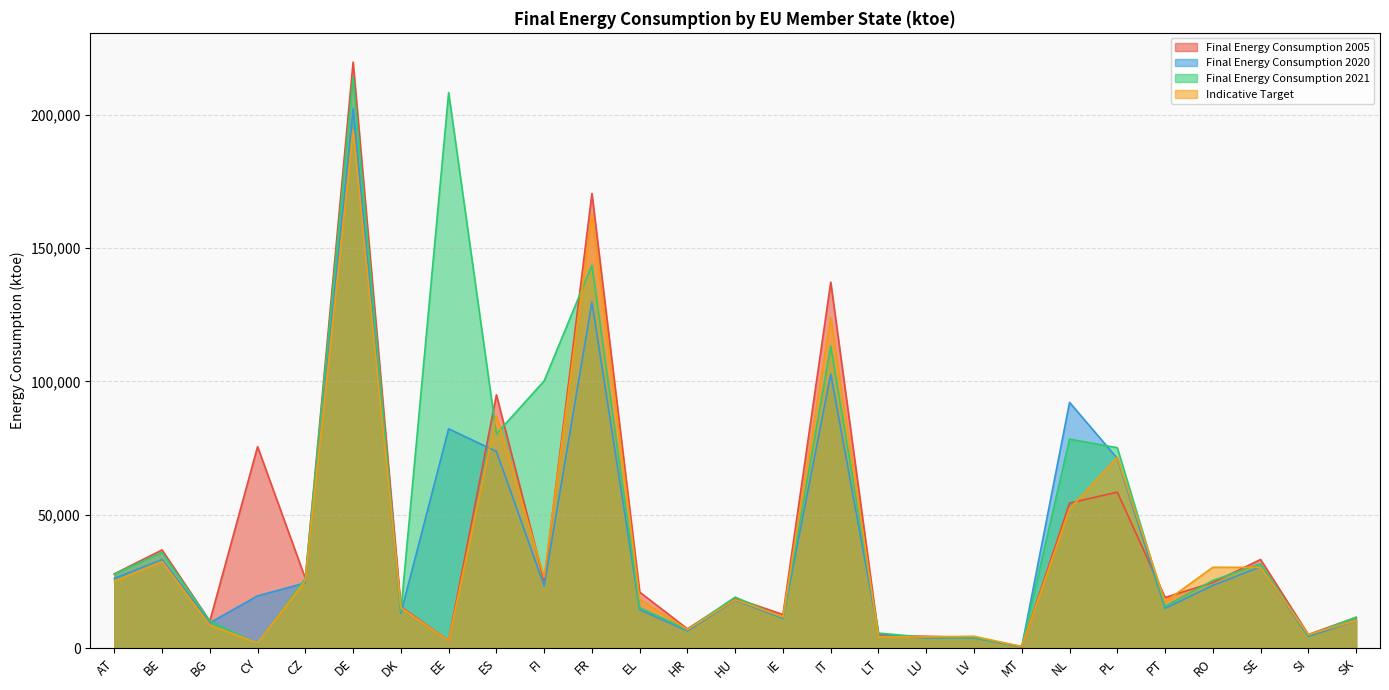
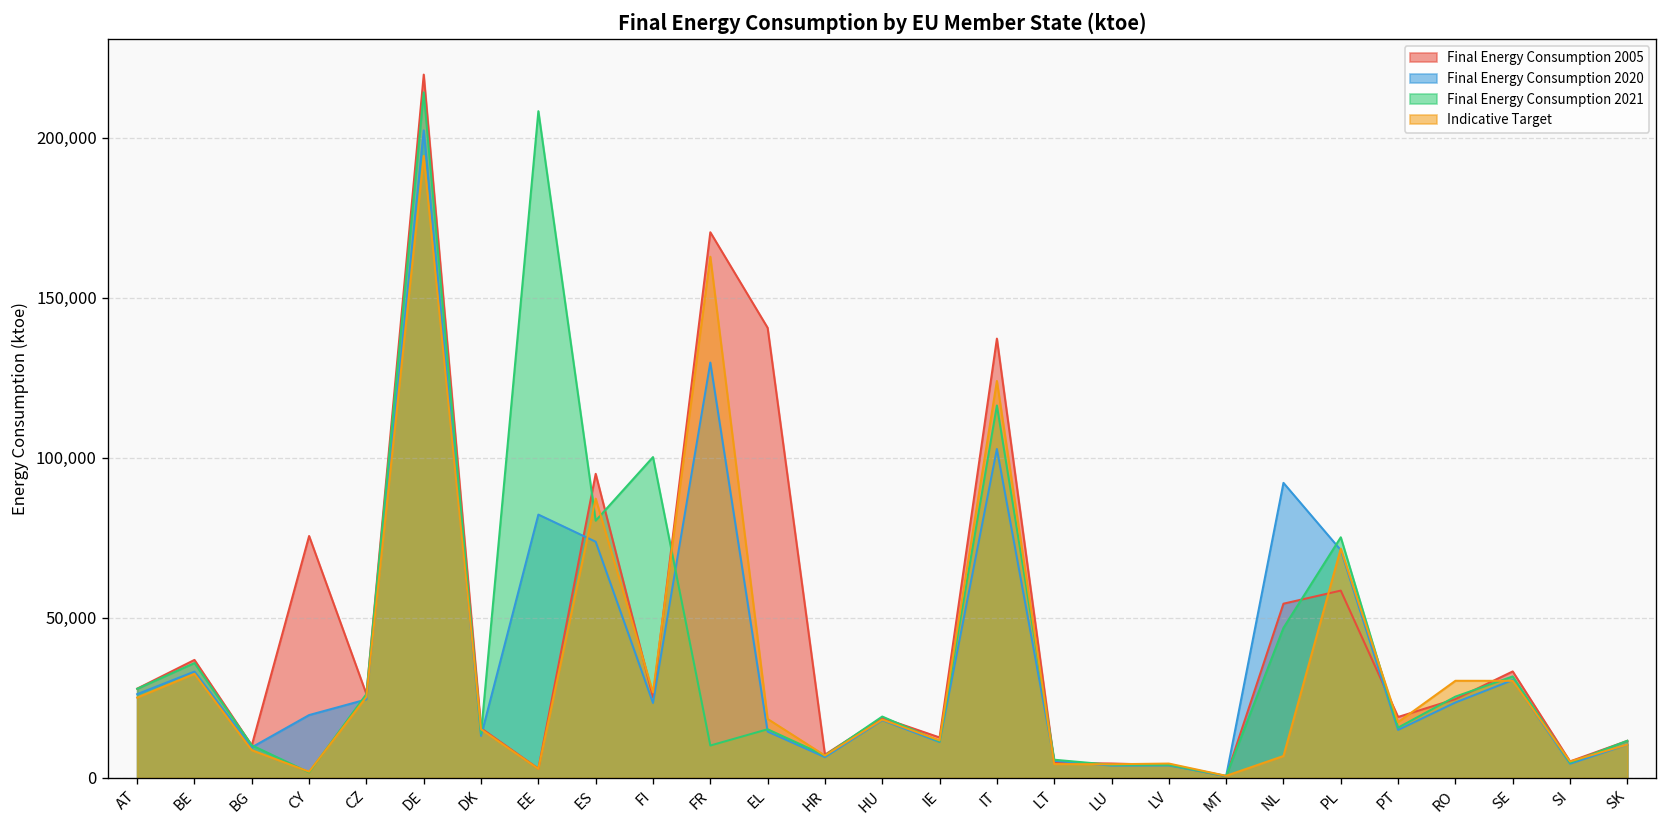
  {
    "Final Energy Consumption 2005": {
      "BE": "37,000",
      "CY": "76,000",
      "DE": "220,000",
      "ES": "95,000",
      "FI": "25,000",
      "FR": "170,000",
-     "EL": "21,000",
+     "EL": "141,000",
      "IT": "137,000",
      "NL": "54,000",
      "PL": "58,000",
      "PT": "19,000",
      "SE": "33,000"
    },
    "Final Energy Consumption 2020": {
      "AT": "26,000",
      "CY": "20,000",
      "DE": "202,000",
      "EE": "82,000",
      "ES": "74,000",
      "FI": "23,000",
      "FR": "130,000",
      "IT": "103,000",
      "NL": "92,000",
      "RO": "24,000"
    },
    "Final Energy Consumption 2021": {
      "BE": "36,000",
      "DE": "214,000",
      "EE": "208,000",
      "ES": "80,000",
      "FI": "100,000",
-     "FR": "144,000",
-     "IT": "113,000",
-     "NL": "78,000",
+     "FR": "10,000",
+     "IT": "116,000",
+     "NL": "47,000",
      "PL": "75,000",
      "SE": "32,000"
    },
    "Indicative Target": {
      "AT": "25,000",
      "DE": "194,000",
      "ES": "87,000",
      "FI": "27,000",
      "FR": "163,000",
      "EL": "18,000",
      "IT": "124,000",
-     "NL": "52,000",
+     "NL": "7,000",
      "PT": "17,000",
      "RO": "30,000"
    }
  }
